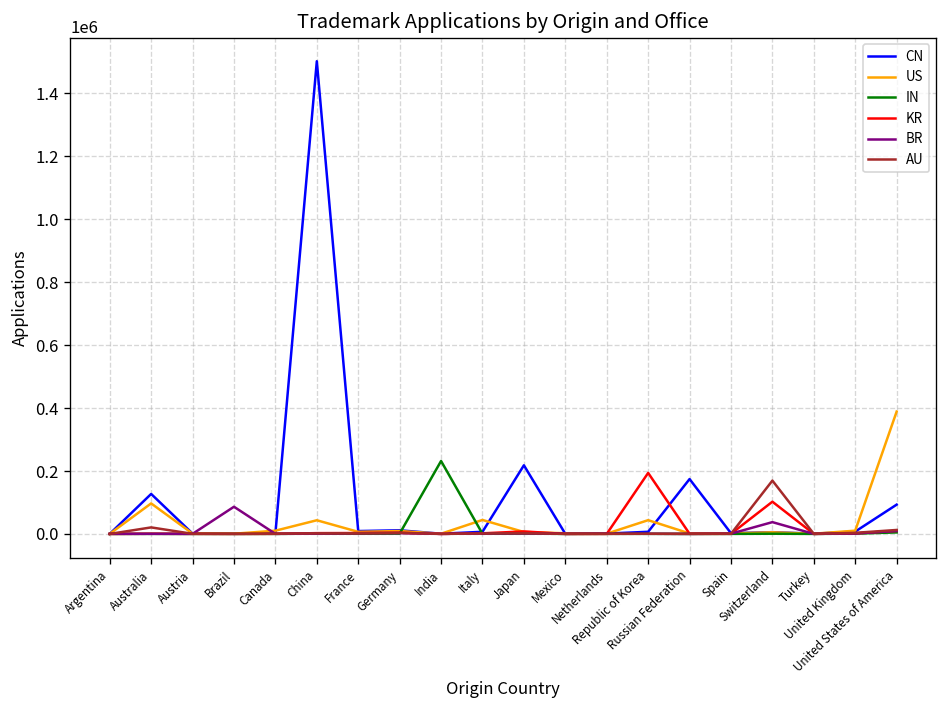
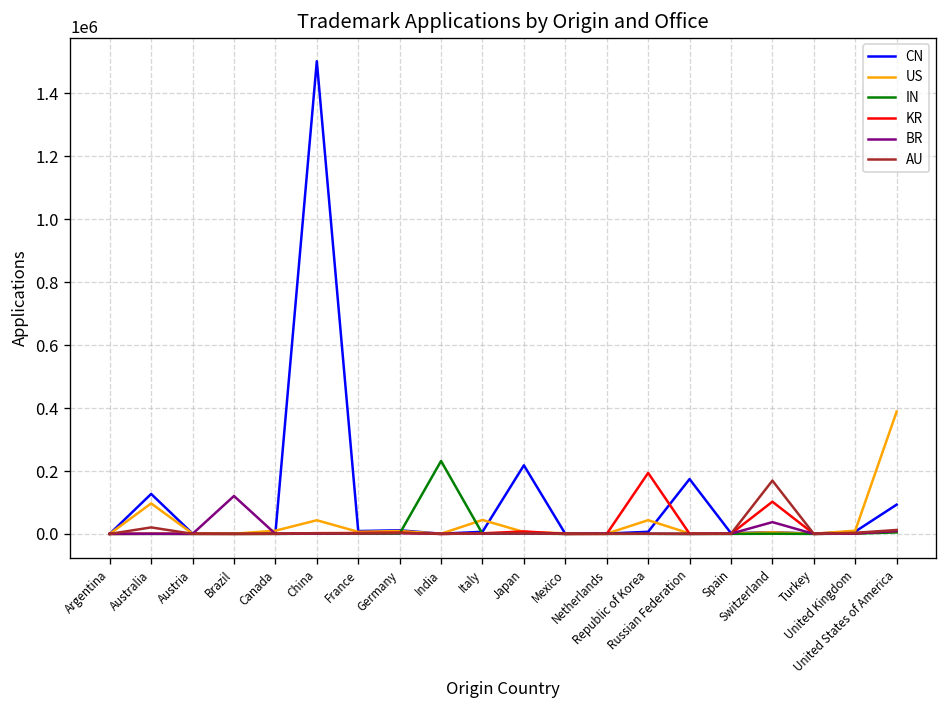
  {
    "CN": {
      "Australia": 130000,
      "China": 1500000,
      "Japan": 220000,
      "Russian Federation": 170000,
      "United States of America": 90000
    },
    "US": {
      "Australia": 100000,
      "China": 40000,
      "Italy": 40000,
      "Republic of Korea": 40000,
      "United States of America": 390000
    },
    "IN": {
      "India": 230000
    },
    "KR": {
      "Republic of Korea": 190000,
      "Switzerland": 100000
    },
    "BR": {
-     "Brazil": 90000,
+     "Brazil": 120000,
      "Switzerland": 40000
    },
    "AU": {
      "Australia": 20000,
      "Switzerland": 170000
    }
  }
